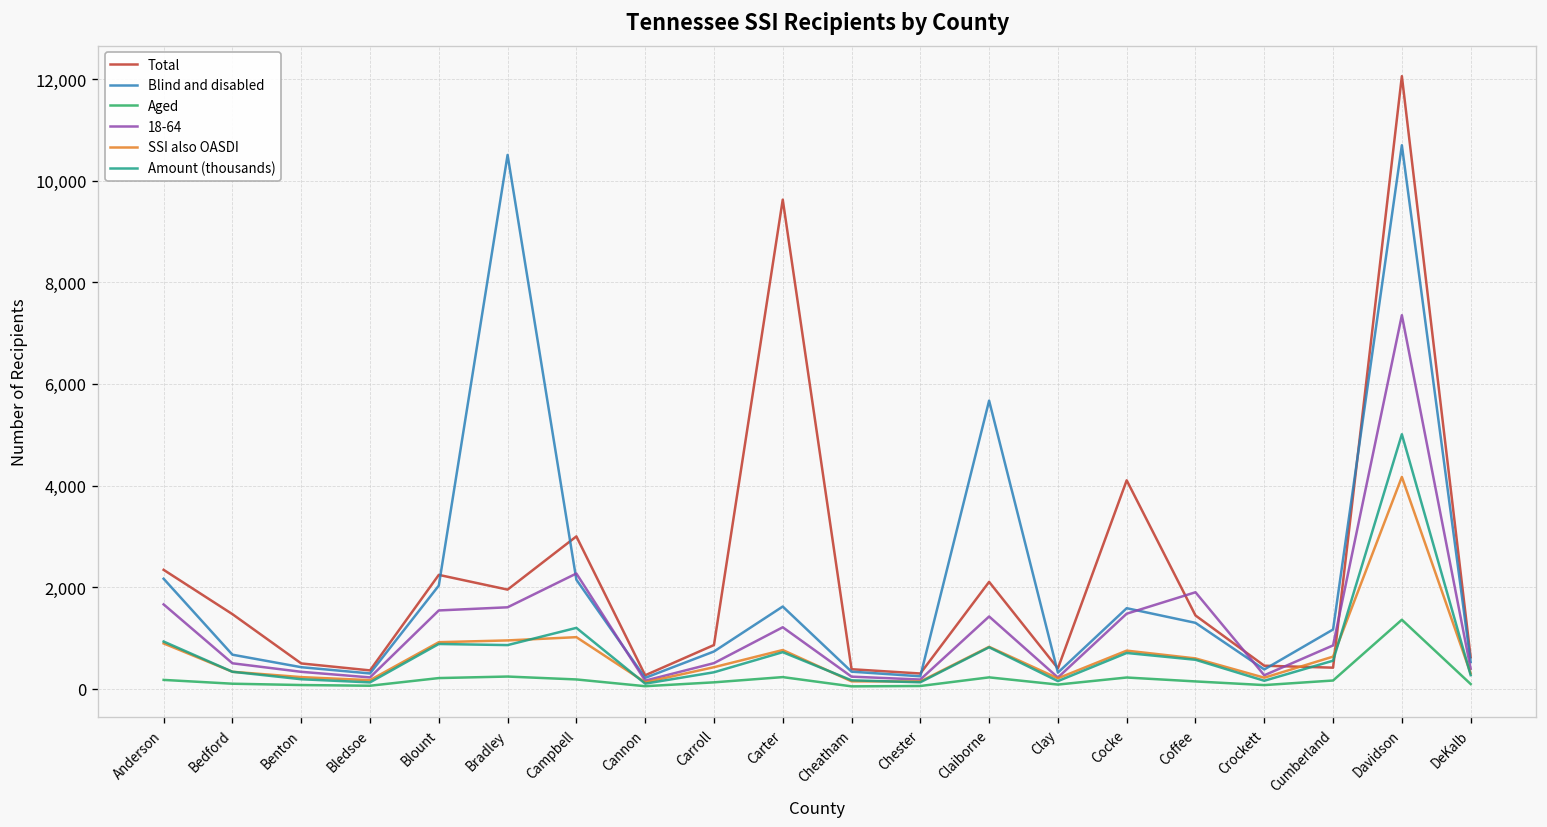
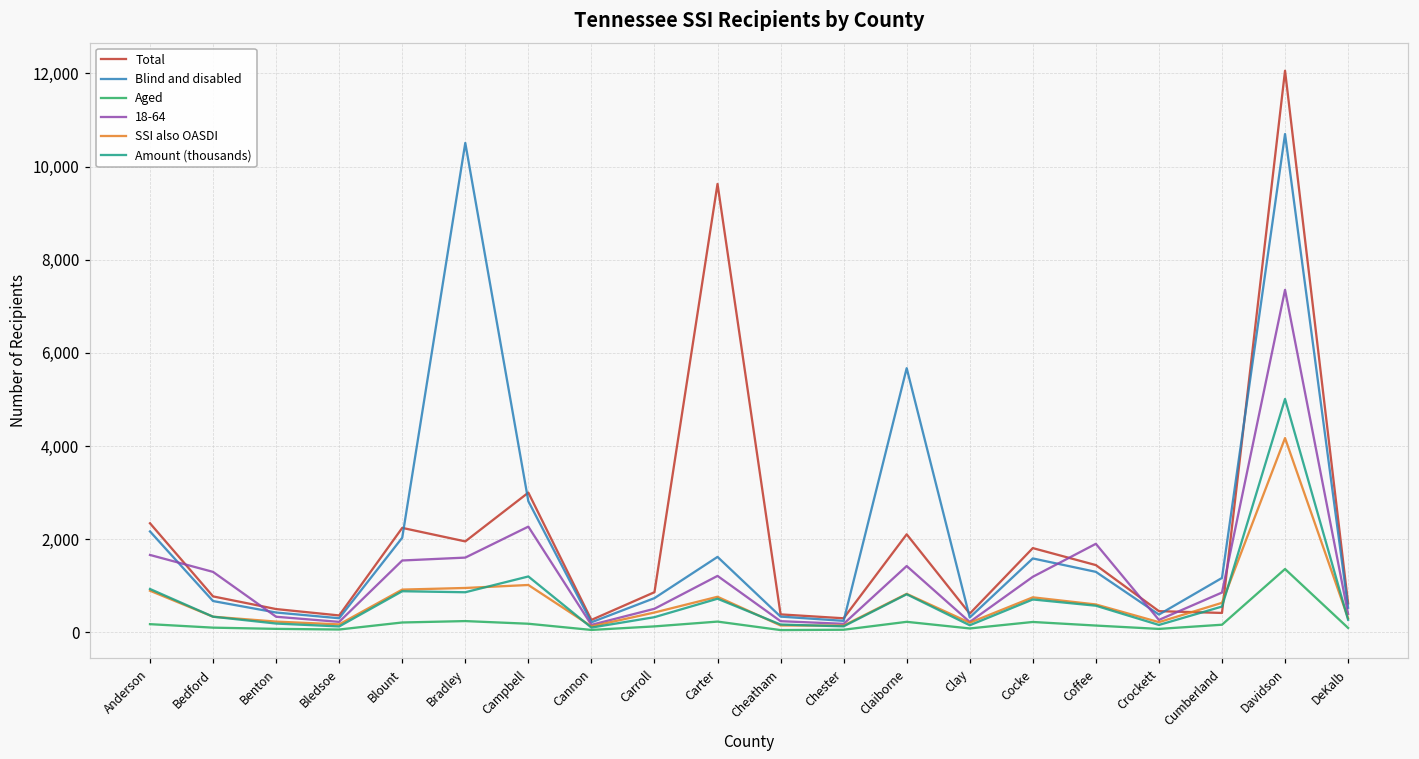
  {
    "Total": {
      "Anderson": "2,300",
-     "Bedford": "1,500",
+     "Bedford": "800",
      "Benton": "500",
      "Blount": "2,200",
      "Bradley": "2,000",
      "Campbell": "3,000",
      "Carroll": "900",
      "Carter": "9,600",
      "Claiborne": "2,100",
      "Clay": "400",
-     "Cocke": "4,100",
+     "Cocke": "1,800",
      "Coffee": "1,400",
      "Crockett": "500",
      "Cumberland": "400",
      "Davidson": "12,100",
      "DeKalb": "600"
    },
    "Blind and disabled": {
      "Anderson": "2,200",
      "Bedford": "700",
      "Benton": "400",
      "Blount": "2,000",
      "Bradley": "10,500",
-     "Campbell": "2,100",
+     "Campbell": "2,800",
      "Carroll": "700",
      "Carter": "1,600",
      "Claiborne": "5,700",
      "Clay": "300",
      "Cocke": "1,600",
      "Coffee": "1,300",
      "Crockett": "400",
      "Cumberland": "1,200",
      "Davidson": "10,700",
      "DeKalb": "500"
    },
    "18-64": {
      "Anderson": "1,700",
-     "Bedford": "500",
+     "Bedford": "1,300",
      "Benton": "300",
      "Blount": "1,500",
      "Bradley": "1,600",
      "Campbell": "2,300",
      "Carroll": "500",
      "Carter": "1,200",
      "Cheatham": "200",
      "Claiborne": "1,400",
-     "Cocke": "1,500",
+     "Cocke": "1,200",
      "Coffee": "1,900",
      "Cumberland": "900",
      "Davidson": "7,400",
      "DeKalb": "400"
    },
    "SSI also OASDI": {
      "Bradley": "1,000",
      "Campbell": "1,000",
      "Carroll": "400",
      "Cumberland": "600",
      "Davidson": "4,200"
    }
  }
